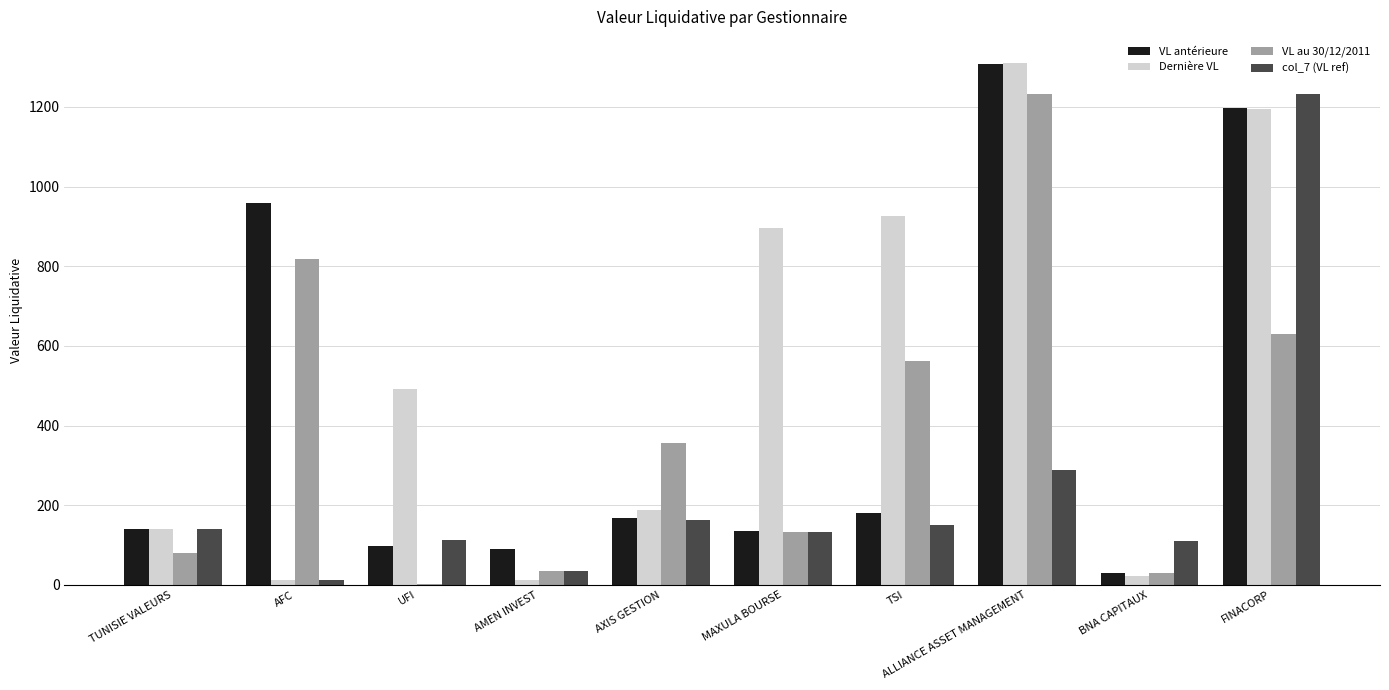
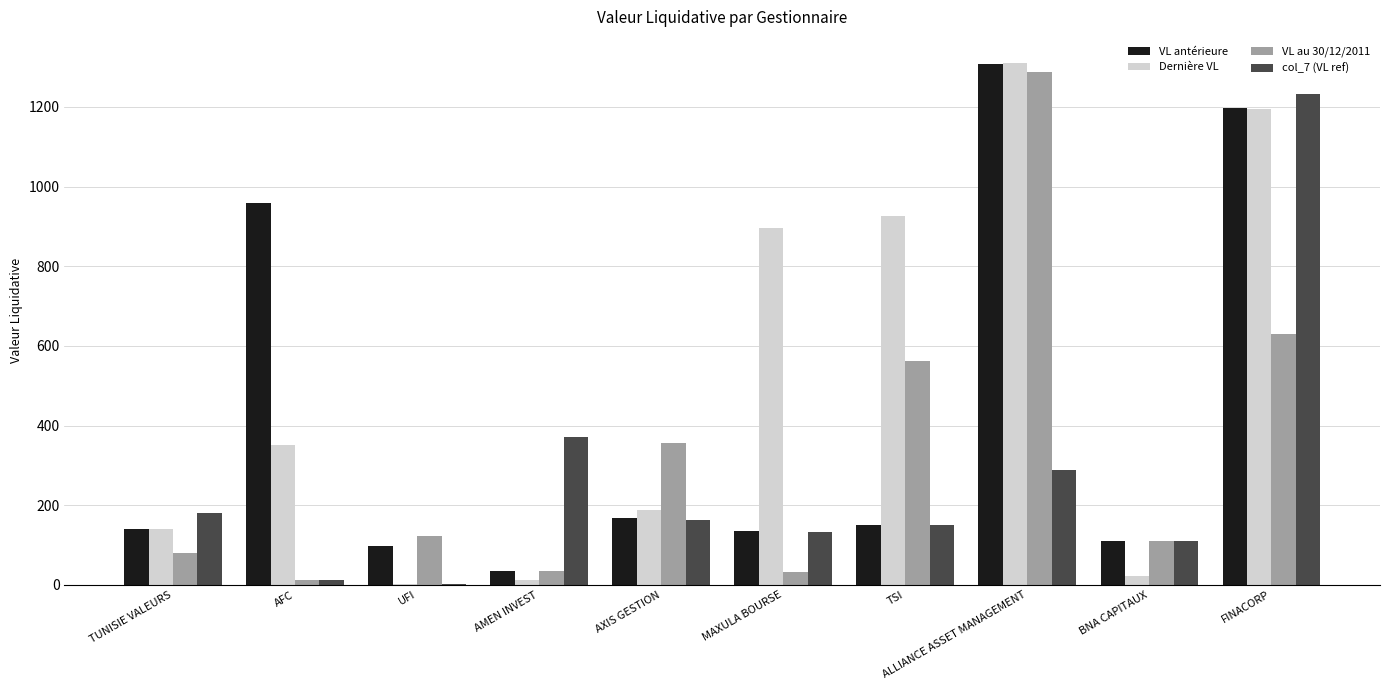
  {
    "VL antérieure": {
      "TUNISIE VALEURS": 140,
      "AFC": 960,
      "UFI": 100,
-     "AMEN INVEST": 90,
+     "AMEN INVEST": 30,
      "AXIS GESTION": 170,
      "MAXULA BOURSE": 140,
-     "TSI": 180,
+     "TSI": 150,
      "ALLIANCE ASSET MANAGEMENT": 1310,
-     "BNA CAPITAUX": 30,
+     "BNA CAPITAUX": 110,
      "FINACORP": 1200
    },
    "Dernière VL": {
      "TUNISIE VALEURS": 140,
-     "AFC": 10,
-     "UFI": 490,
+     "AFC": 350,
+     "UFI": 0,
      "AMEN INVEST": 10,
      "AXIS GESTION": 190,
      "MAXULA BOURSE": 900,
      "TSI": 930,
      "ALLIANCE ASSET MANAGEMENT": 1310,
      "BNA CAPITAUX": 20,
      "FINACORP": 1190
    },
    "VL au 30/12/2011": {
      "TUNISIE VALEURS": 80,
-     "AFC": 820,
-     "UFI": 0,
+     "AFC": 10,
+     "UFI": 120,
      "AMEN INVEST": 30,
      "AXIS GESTION": 360,
-     "MAXULA BOURSE": 130,
+     "MAXULA BOURSE": 30,
      "TSI": 560,
-     "ALLIANCE ASSET MANAGEMENT": 1230,
-     "BNA CAPITAUX": 30,
+     "ALLIANCE ASSET MANAGEMENT": 1290,
+     "BNA CAPITAUX": 110,
      "FINACORP": 630
    },
    "col_7 (VL ref)": {
-     "TUNISIE VALEURS": 140,
+     "TUNISIE VALEURS": 180,
      "AFC": 10,
-     "UFI": 110,
-     "AMEN INVEST": 30,
+     "UFI": 0,
+     "AMEN INVEST": 370,
      "AXIS GESTION": 160,
      "MAXULA BOURSE": 130,
      "TSI": 150,
      "ALLIANCE ASSET MANAGEMENT": 290,
      "BNA CAPITAUX": 110,
      "FINACORP": 1230
    }
  }
